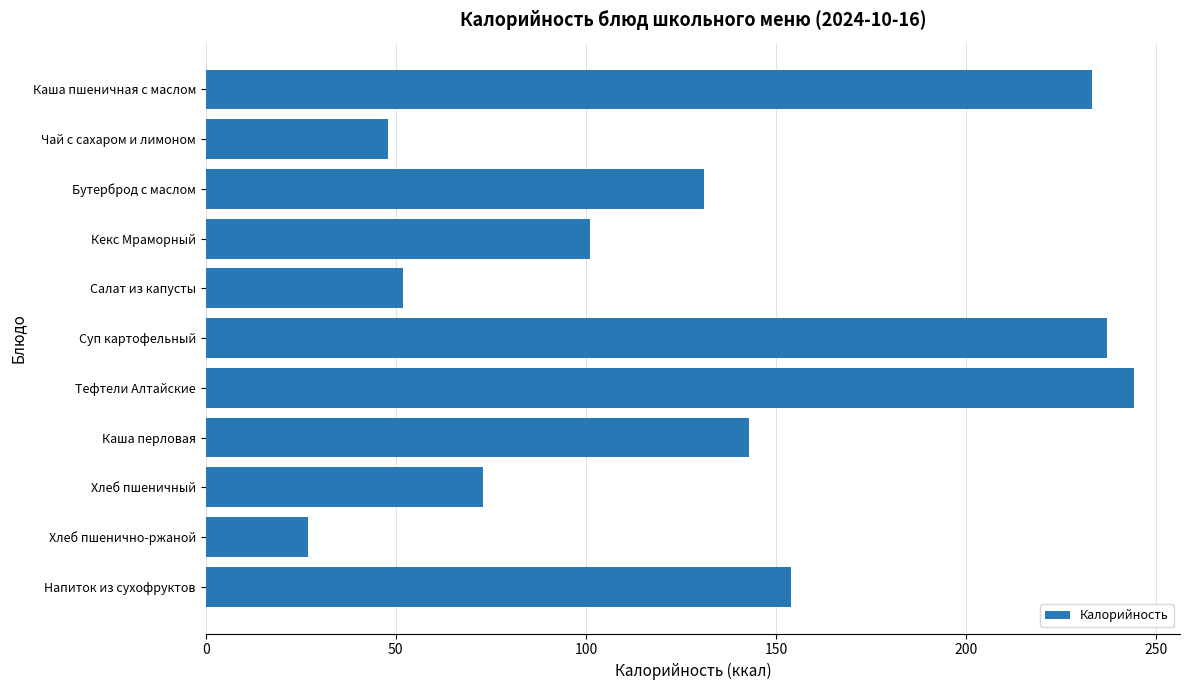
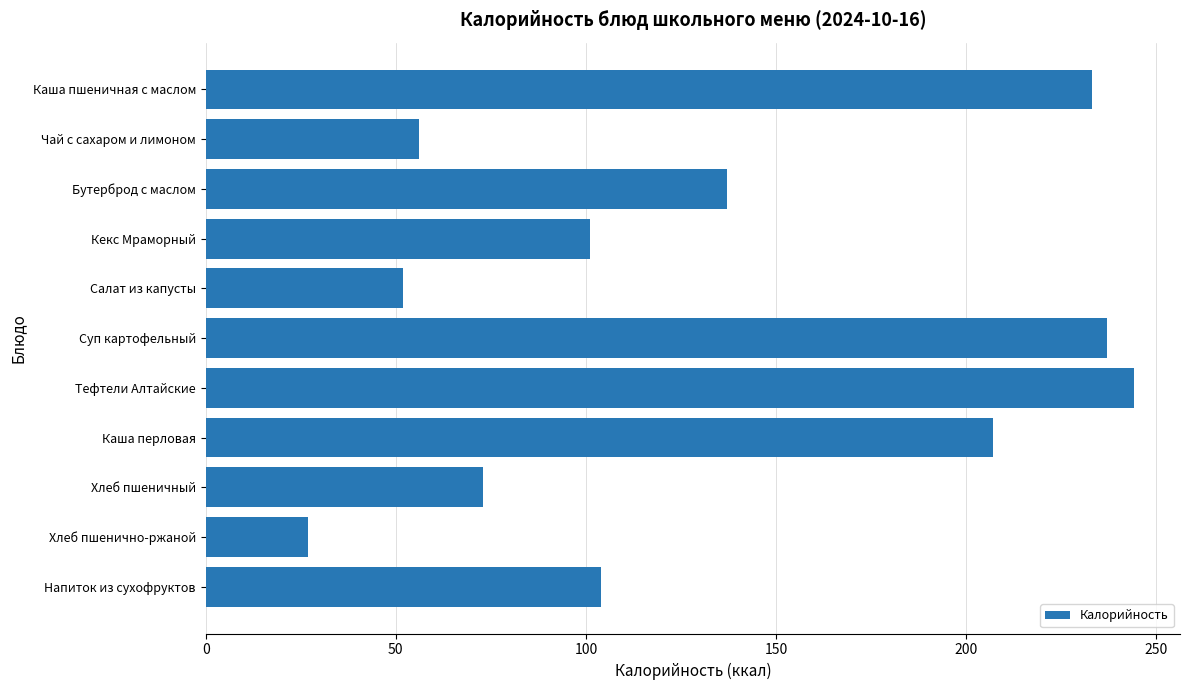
  {
    "Каша пшеничная с маслом": 233,
-   "Чай с сахаром и лимоном": 48,
-   "Бутерброд с маслом": 131,
+   "Чай с сахаром и лимоном": 56,
+   "Бутерброд с маслом": 137,
    "Кекс Мраморный": 101,
    "Салат из капусты": 52,
    "Суп картофельный": 237,
    "Тефтели Алтайские": 244,
-   "Каша перловая": 143,
+   "Каша перловая": 207,
    "Хлеб пшеничный": 73,
    "Хлеб пшенично-ржаной": 27,
-   "Напиток из сухофруктов": 154
+   "Напиток из сухофруктов": 104
  }
